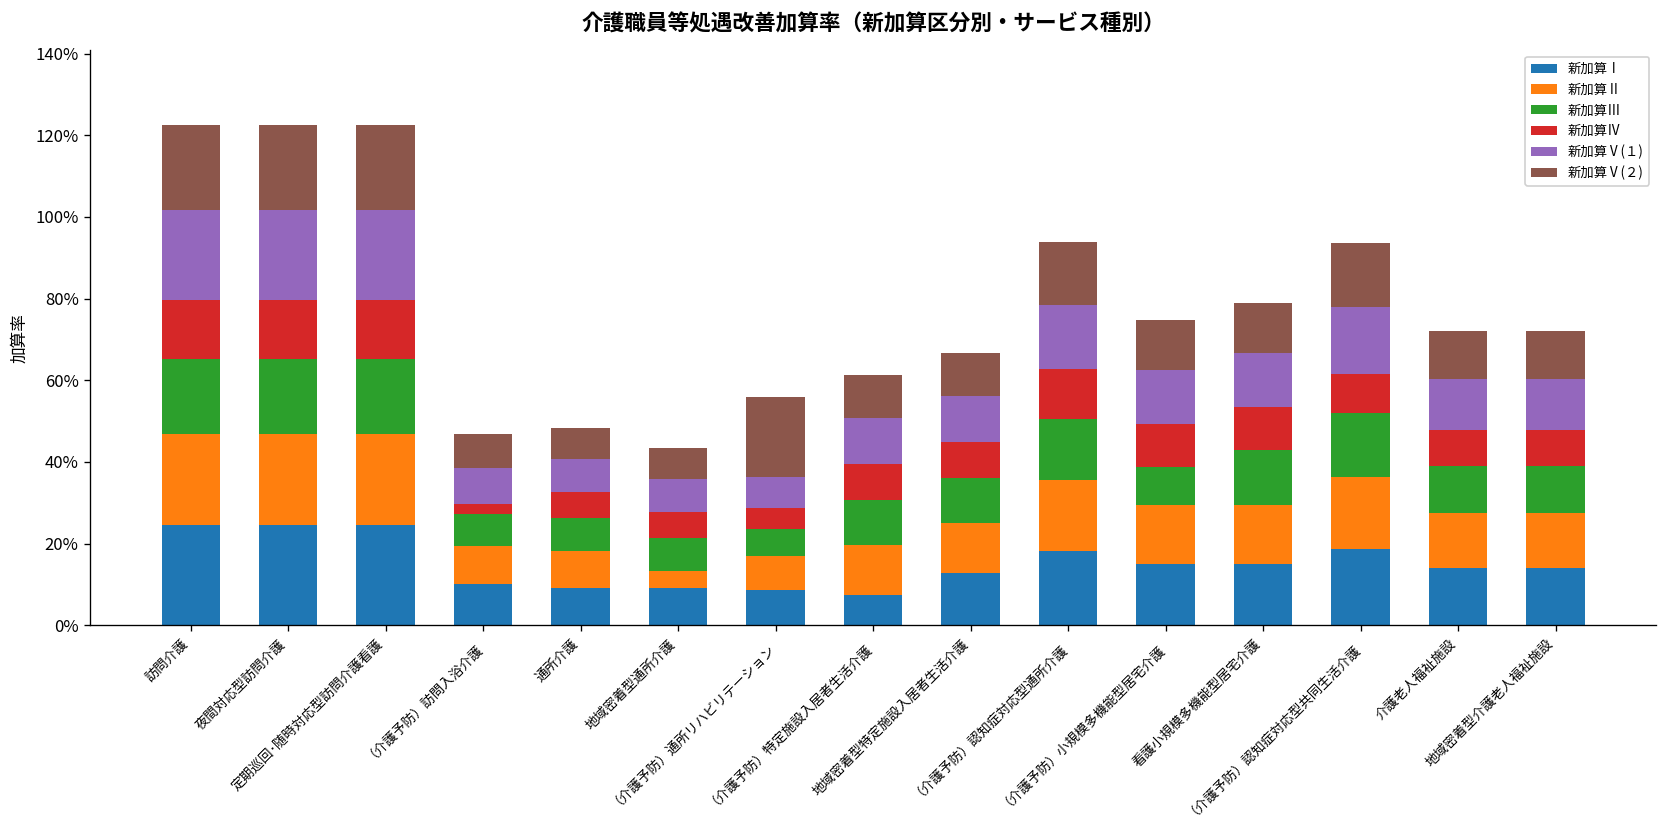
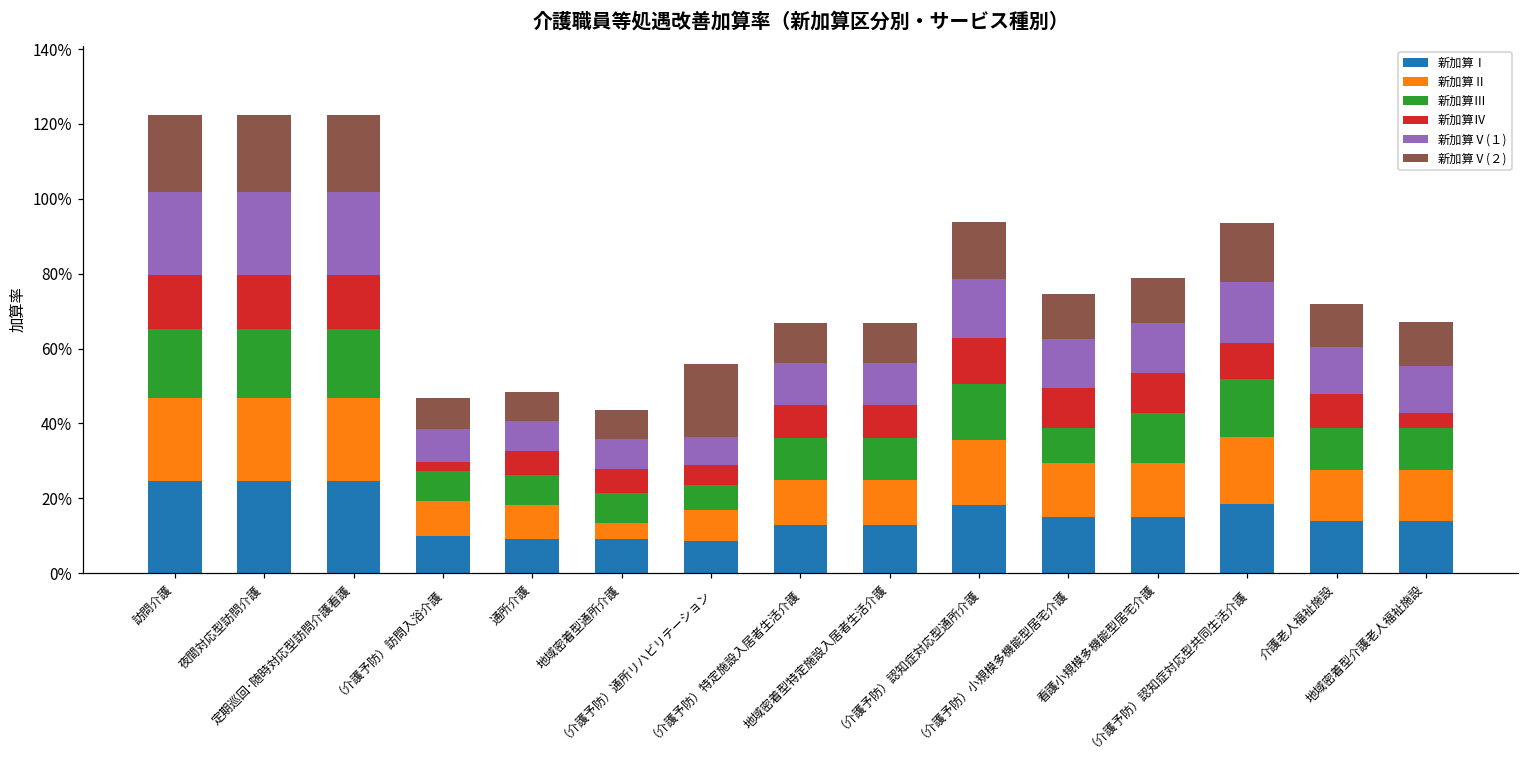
  {
    "新加算Ⅰ": {
      "訪問介護": "25%",
      "夜間対応型訪問介護": "25%",
      "定期巡回･随時対応型訪問介護看護": "25%",
      "（介護予防）訪問入浴介護": "10%",
      "通所介護": "9%",
      "地域密着型通所介護": "9%",
      "（介護予防）通所リハビリテーション": "9%",
-     "（介護予防）特定施設入居者生活介護": "8%",
+     "（介護予防）特定施設入居者生活介護": "13%",
      "地域密着型特定施設入居者生活介護": "13%",
      "（介護予防）認知症対応型通所介護": "18%",
      "（介護予防）小規模多機能型居宅介護": "15%",
      "看護小規模多機能型居宅介護": "15%",
      "（介護予防）認知症対応型共同生活介護": "19%",
      "介護老人福祉施設": "14%",
      "地域密着型介護老人福祉施設": "14%"
    },
    "新加算Ⅱ": {
      "訪問介護": "22%",
      "夜間対応型訪問介護": "22%",
      "定期巡回･随時対応型訪問介護看護": "22%",
      "（介護予防）訪問入浴介護": "9%",
      "通所介護": "9%",
      "地域密着型通所介護": "4%",
      "（介護予防）通所リハビリテーション": "8%",
      "（介護予防）特定施設入居者生活介護": "12%",
      "地域密着型特定施設入居者生活介護": "12%",
      "（介護予防）認知症対応型通所介護": "17%",
      "（介護予防）小規模多機能型居宅介護": "15%",
      "看護小規模多機能型居宅介護": "15%",
      "（介護予防）認知症対応型共同生活介護": "18%",
      "介護老人福祉施設": "14%",
      "地域密着型介護老人福祉施設": "14%"
    },
    "新加算Ⅲ": {
      "訪問介護": "18%",
      "夜間対応型訪問介護": "18%",
      "定期巡回･随時対応型訪問介護看護": "18%",
      "（介護予防）訪問入浴介護": "8%",
      "通所介護": "8%",
      "地域密着型通所介護": "8%",
      "（介護予防）通所リハビリテーション": "7%",
      "（介護予防）特定施設入居者生活介護": "11%",
      "地域密着型特定施設入居者生活介護": "11%",
      "（介護予防）認知症対応型通所介護": "15%",
      "（介護予防）小規模多機能型居宅介護": "9%",
      "看護小規模多機能型居宅介護": "13%",
      "（介護予防）認知症対応型共同生活介護": "16%",
      "介護老人福祉施設": "11%",
      "地域密着型介護老人福祉施設": "11%"
    },
    "新加算Ⅳ": {
      "訪問介護": "15%",
      "夜間対応型訪問介護": "15%",
      "定期巡回･随時対応型訪問介護看護": "15%",
      "（介護予防）訪問入浴介護": "2%",
      "通所介護": "6%",
      "地域密着型通所介護": "6%",
      "（介護予防）通所リハビリテーション": "5%",
      "（介護予防）特定施設入居者生活介護": "9%",
      "地域密着型特定施設入居者生活介護": "9%",
      "（介護予防）認知症対応型通所介護": "12%",
      "（介護予防）小規模多機能型居宅介護": "11%",
      "看護小規模多機能型居宅介護": "11%",
      "（介護予防）認知症対応型共同生活介護": "10%",
      "介護老人福祉施設": "9%",
-     "地域密着型介護老人福祉施設": "9%"
+     "地域密着型介護老人福祉施設": "4%"
    },
    "新加算Ⅴ(１)": {
      "訪問介護": "22%",
      "夜間対応型訪問介護": "22%",
      "定期巡回･随時対応型訪問介護看護": "22%",
      "（介護予防）訪問入浴介護": "9%",
      "通所介護": "8%",
      "地域密着型通所介護": "8%",
      "（介護予防）通所リハビリテーション": "8%",
      "（介護予防）特定施設入居者生活介護": "11%",
      "地域密着型特定施設入居者生活介護": "11%",
      "（介護予防）認知症対応型通所介護": "16%",
      "（介護予防）小規模多機能型居宅介護": "13%",
      "看護小規模多機能型居宅介護": "13%",
      "（介護予防）認知症対応型共同生活介護": "16%",
      "介護老人福祉施設": "12%",
      "地域密着型介護老人福祉施設": "12%"
    },
    "新加算Ⅴ(２)": {
      "訪問介護": "21%",
      "夜間対応型訪問介護": "21%",
      "定期巡回･随時対応型訪問介護看護": "21%",
      "（介護予防）訪問入浴介護": "8%",
      "通所介護": "8%",
      "地域密着型通所介護": "8%",
      "（介護予防）通所リハビリテーション": "19%",
      "（介護予防）特定施設入居者生活介護": "11%",
      "地域密着型特定施設入居者生活介護": "11%",
      "（介護予防）認知症対応型通所介護": "15%",
      "（介護予防）小規模多機能型居宅介護": "12%",
      "看護小規模多機能型居宅介護": "12%",
      "（介護予防）認知症対応型共同生活介護": "16%",
      "介護老人福祉施設": "12%",
      "地域密着型介護老人福祉施設": "12%"
    }
  }
